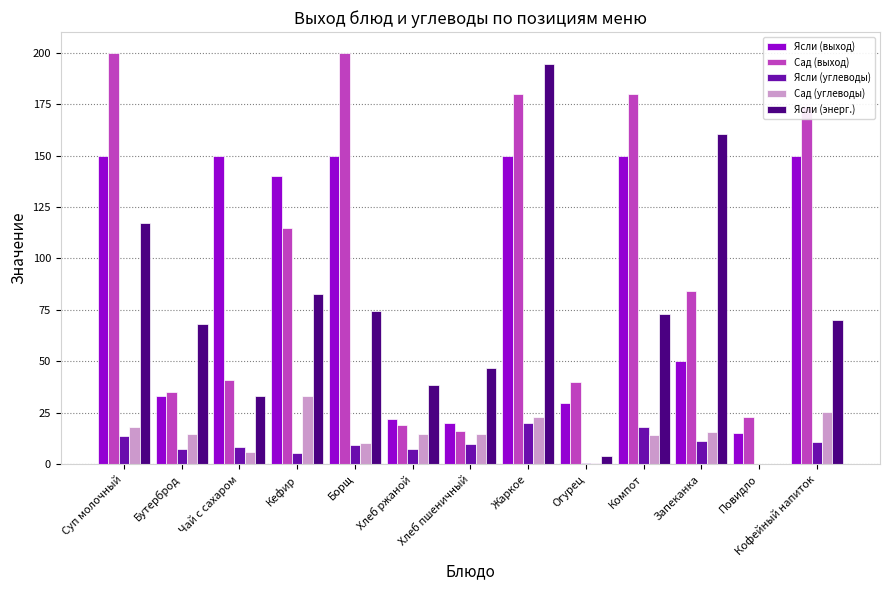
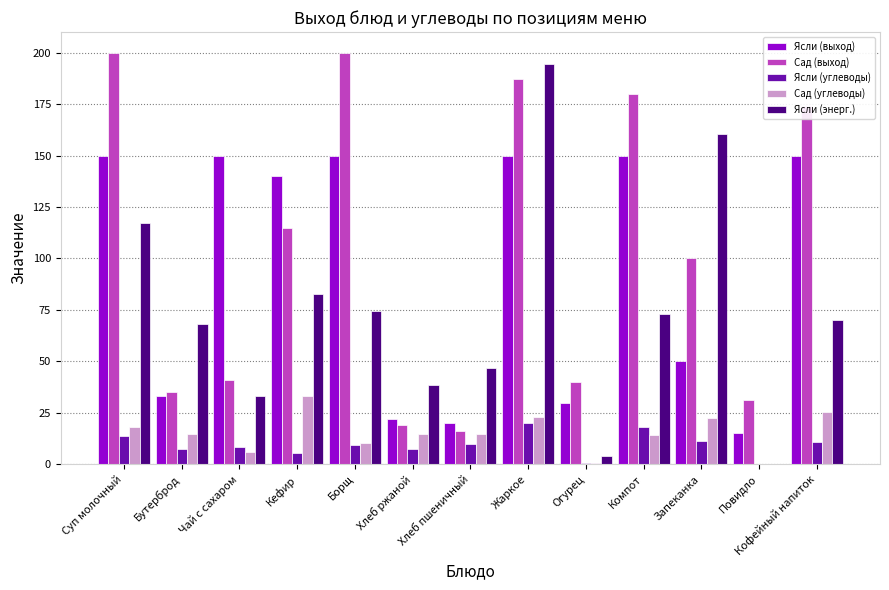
  {
    "Сад (выход)": {
      "Суп молочный": 200,
      "Бутерброд": 35,
      "Чай с сахаром": 41,
      "Кефир": 115,
      "Борщ": 200,
      "Хлеб ржаной": 19,
      "Хлеб пшеничный": 16,
-     "Жаркое": 180,
+     "Жаркое": 187,
      "Огурец": 40,
      "Компот": 180,
-     "Запеканка": 84,
-     "Повидло": 23
+     "Запеканка": 100,
+     "Повидло": 31
    },
    "Сад (углеводы)": {
      "Суп молочный": 18,
      "Бутерброд": 15,
      "Чай с сахаром": 6,
      "Кефир": 33,
      "Борщ": 10,
      "Хлеб ржаной": 15,
      "Хлеб пшеничный": 14,
      "Жаркое": 23,
      "Компот": 14,
-     "Запеканка": 16,
+     "Запеканка": 22,
      "Повидло": 0,
      "Кофейный напиток": 25
    }
  }
